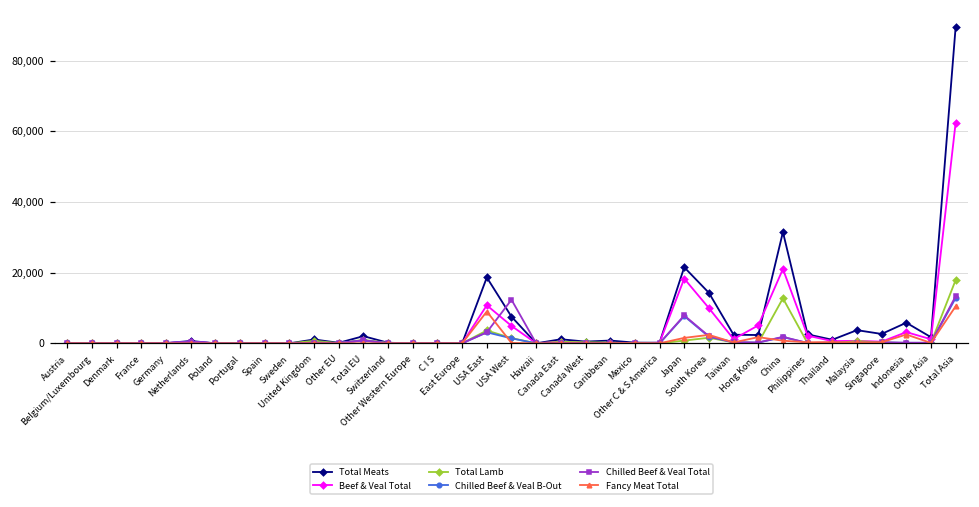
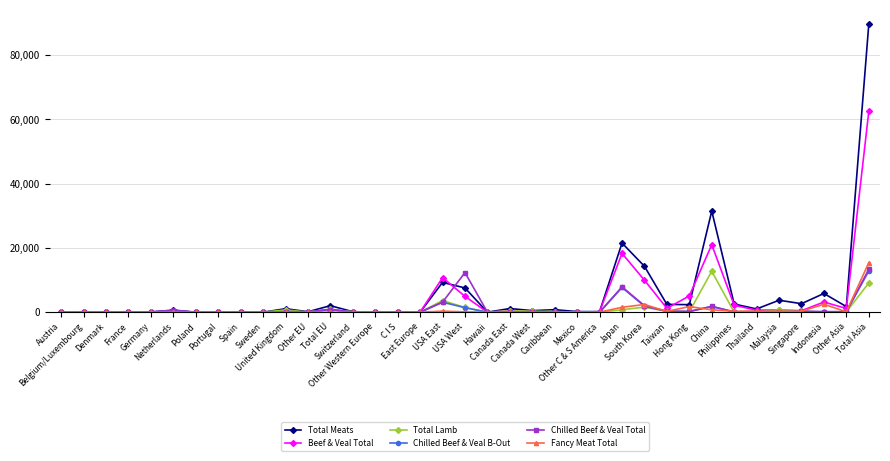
  {
    "Total Meats": {
      "Total EU": "2,000",
-     "USA East": "19,000",
+     "USA East": "9,000",
      "USA West": "8,000",
      "Japan": "22,000",
      "South Korea": "14,000",
      "Taiwan": "2,000",
      "China": "31,000",
      "Malaysia": "4,000",
      "Singapore": "3,000",
      "Indonesia": "6,000",
      "Total Asia": "90,000"
    },
    "Beef & Veal Total": {
      "USA East": "11,000",
      "USA West": "5,000",
      "Japan": "18,000",
      "South Korea": "10,000",
      "Taiwan": "1,000",
      "Hong Kong": "5,000",
      "China": "21,000",
      "Total Asia": "62,000"
    },
    "Total Lamb": {
      "China": "13,000",
-     "Total Asia": "18,000"
+     "Total Asia": "9,000"
    },
    "Chilled Beef & Veal Total": {
      "USA West": "12,000"
    },
    "Fancy Meat Total": {
      "Total EU": "0",
-     "USA East": "9,000",
+     "USA East": "0",
      "USA West": "0",
      "China": "1,000",
-     "Total Asia": "10,000"
+     "Total Asia": "15,000"
    }
  }
